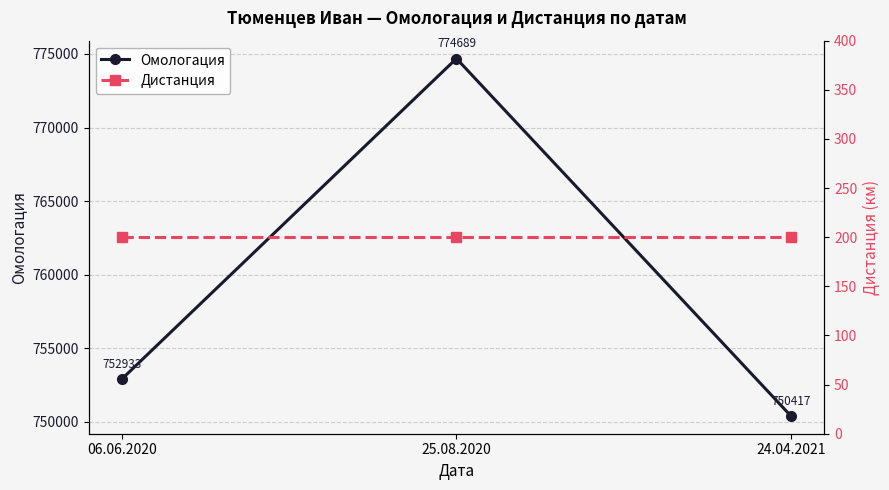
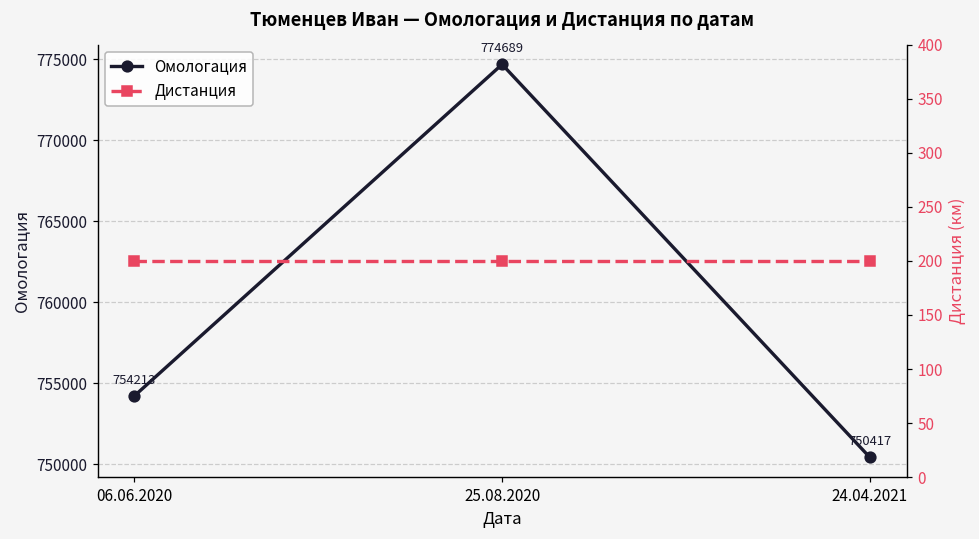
  {
    "Омологация": {
-     "06.06.2020": 752933,
+     "06.06.2020": 754213,
      "25.08.2020": 774689,
      "24.04.2021": 750417
    }
  }
